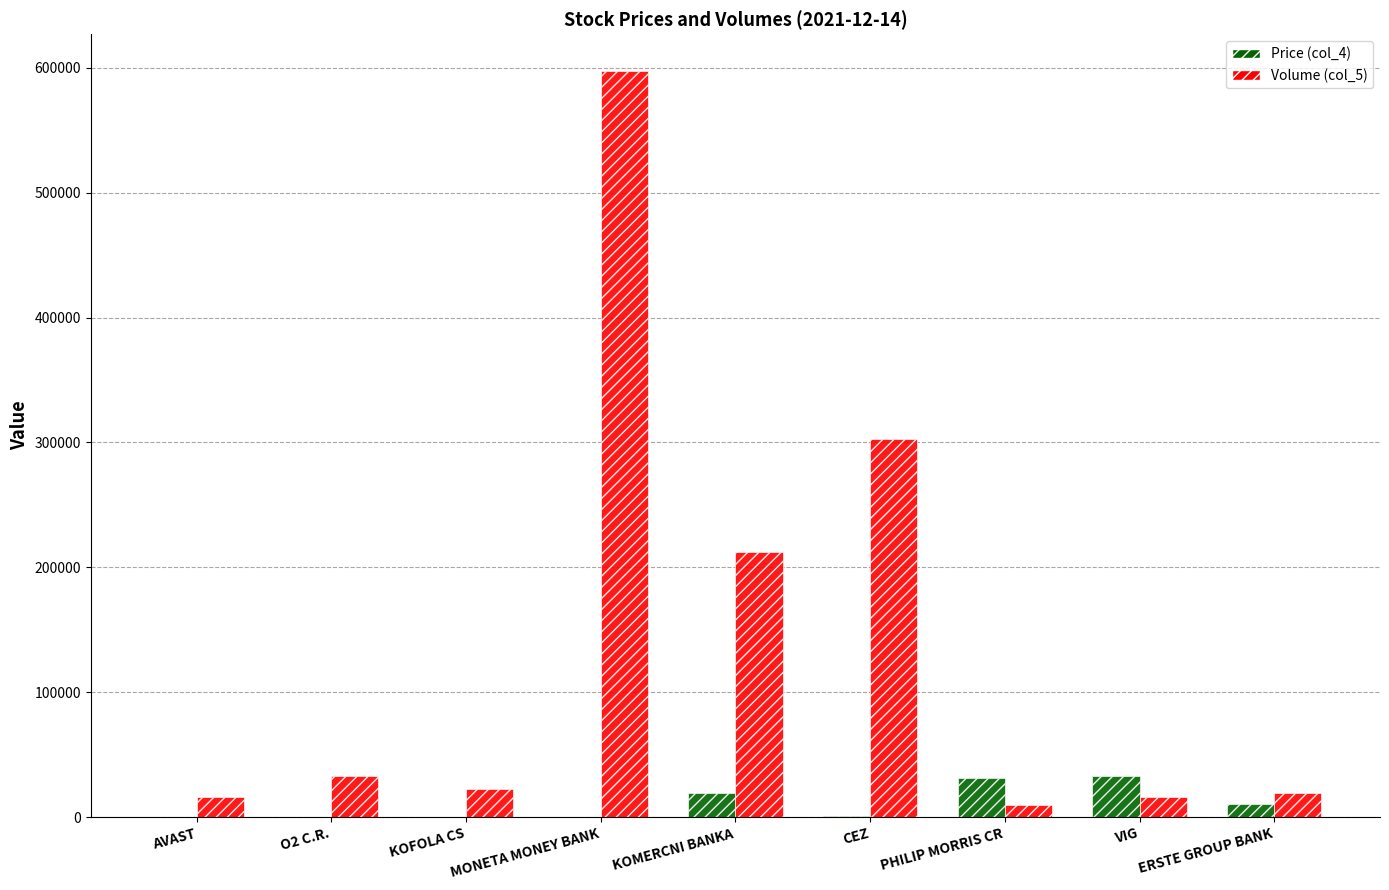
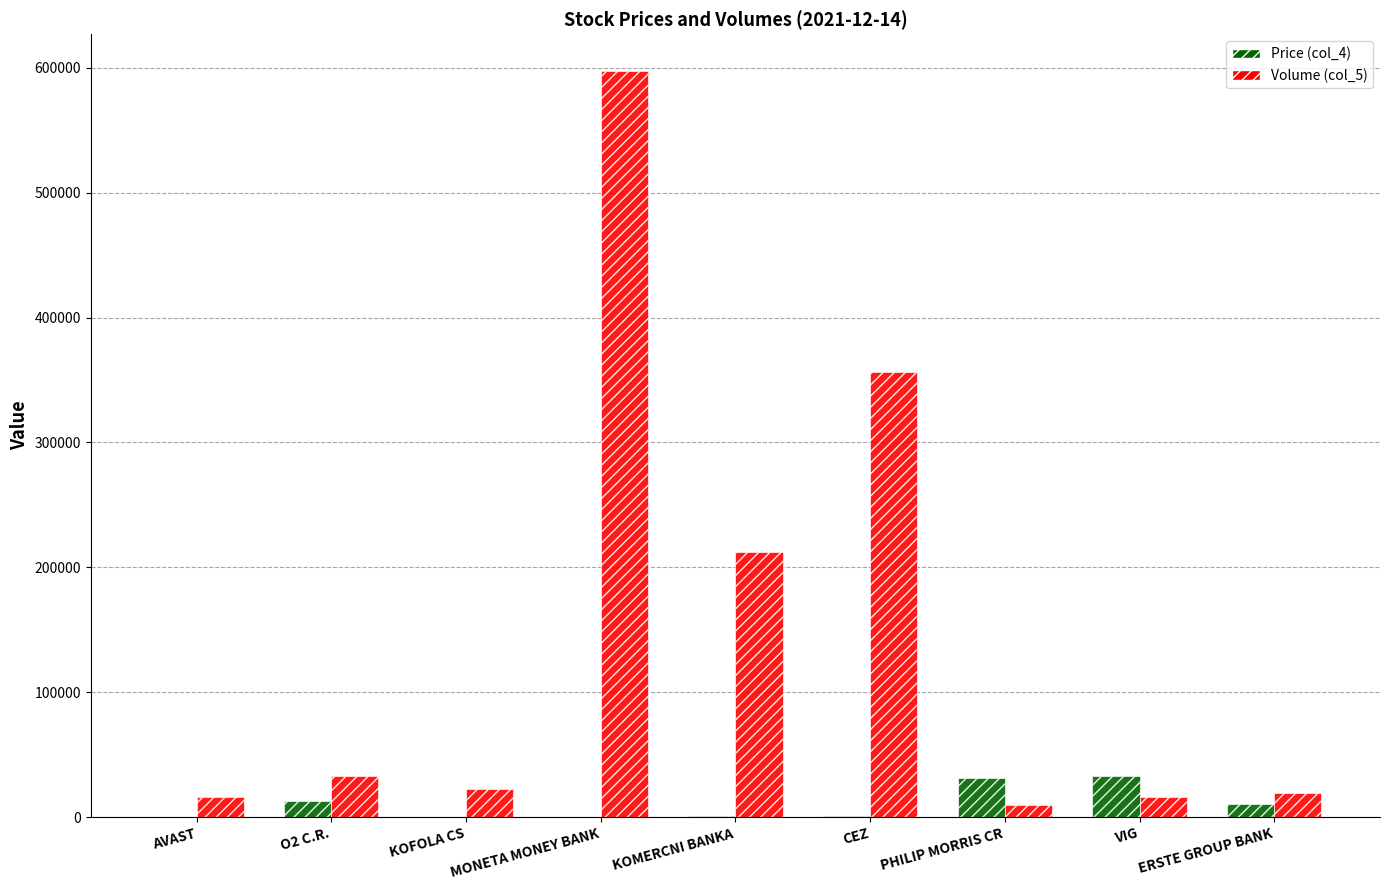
  {
    "Price (col_4)": {
-     "O2 C.R.": 0,
-     "KOMERCNI BANKA": 19000,
+     "O2 C.R.": 13000,
+     "KOMERCNI BANKA": 1000,
      "PHILIP MORRIS CR": 32000,
      "VIG": 33000,
      "ERSTE GROUP BANK": 11000
    },
    "Volume (col_5)": {
      "AVAST": 16000,
      "O2 C.R.": 33000,
      "KOFOLA CS": 23000,
      "MONETA MONEY BANK": 597000,
      "KOMERCNI BANKA": 212000,
-     "CEZ": 302000,
+     "CEZ": 356000,
      "PHILIP MORRIS CR": 10000,
      "VIG": 16000,
      "ERSTE GROUP BANK": 20000
    }
  }
